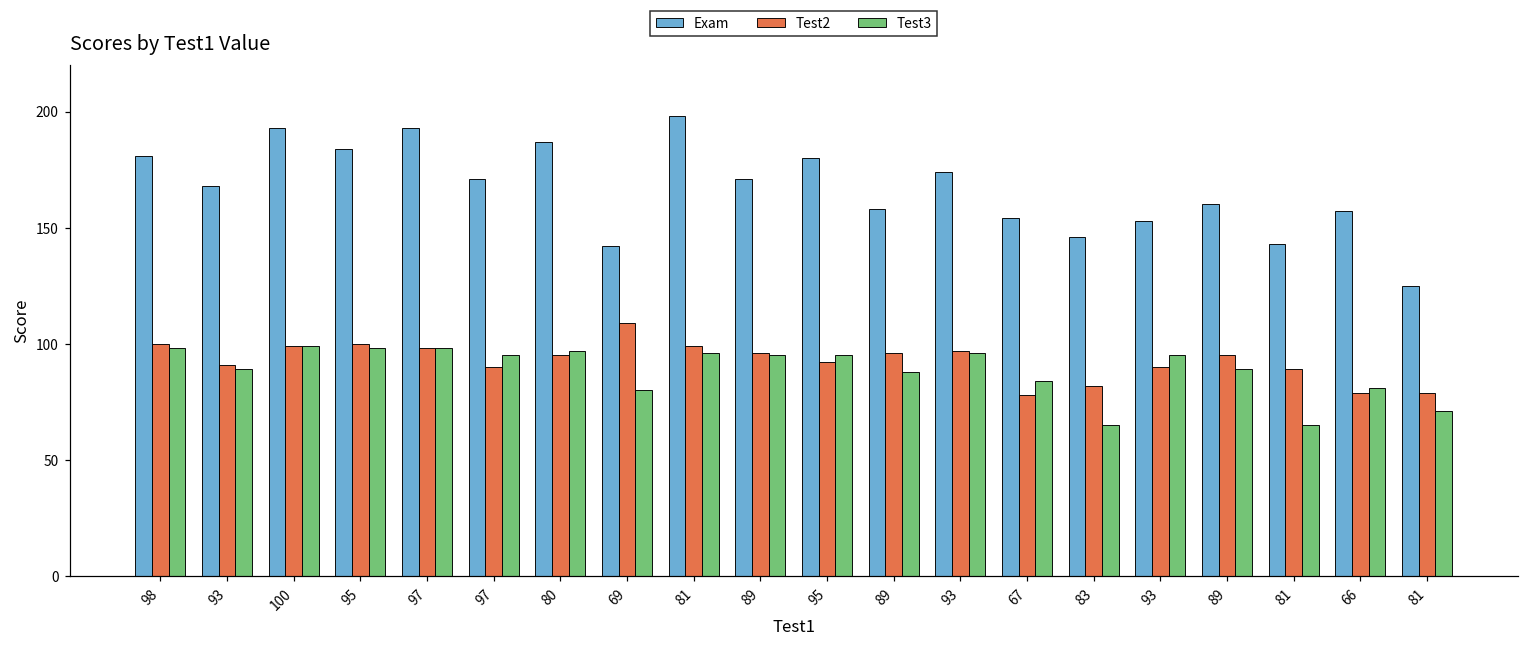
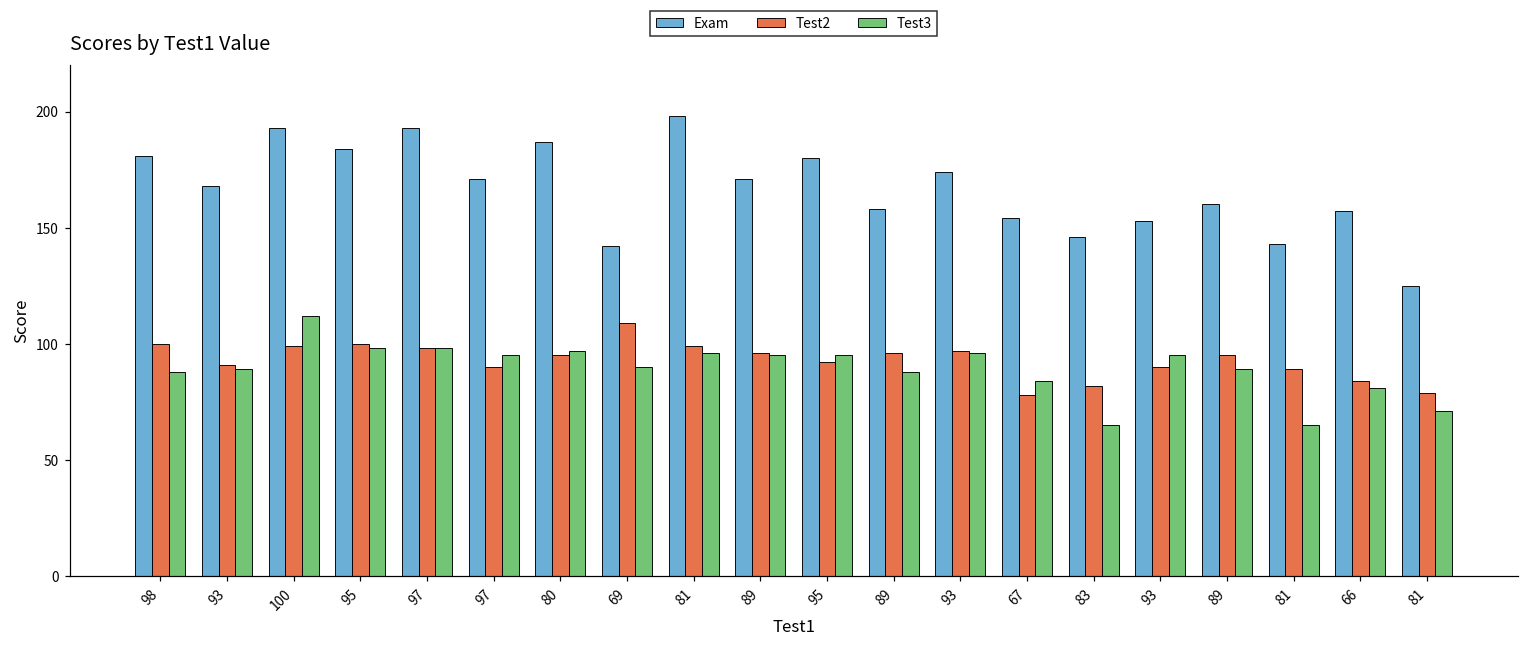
  {
    "Exam": {
      "98": 181,
      "100": 193,
      "80": 187,
      "69": 142,
      "67": 154,
      "83": 146,
      "66": 157
    },
    "Test2": {
      "98": 100,
      "100": 99,
      "80": 95,
      "69": 109,
      "67": 78,
      "83": 82,
-     "66": 79
+     "66": 84
    },
    "Test3": {
-     "98": 98,
-     "100": 99,
+     "98": 88,
+     "100": 112,
      "80": 97,
-     "69": 80,
+     "69": 90,
      "67": 84,
      "83": 65,
      "66": 81
    }
  }
